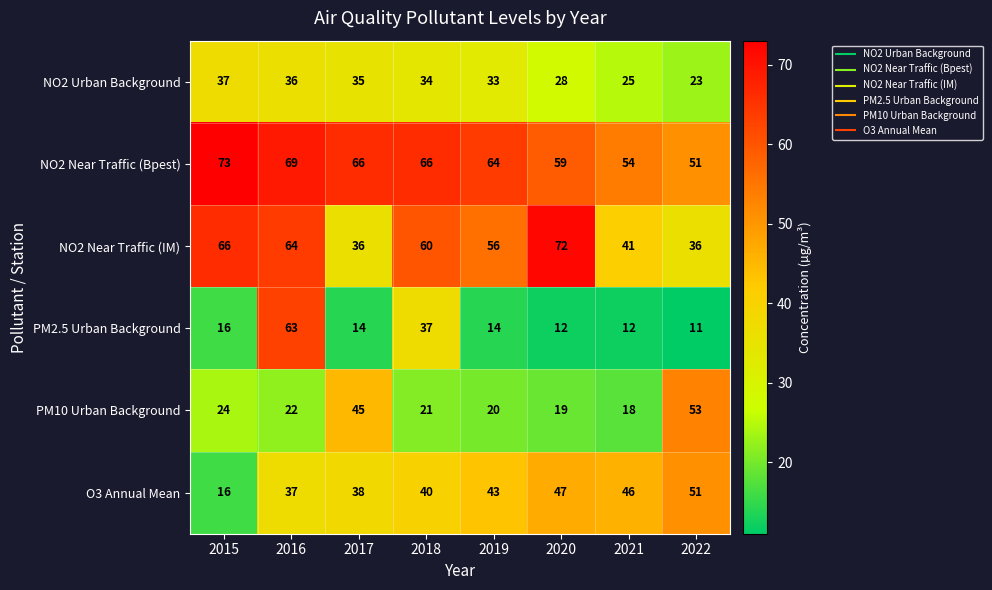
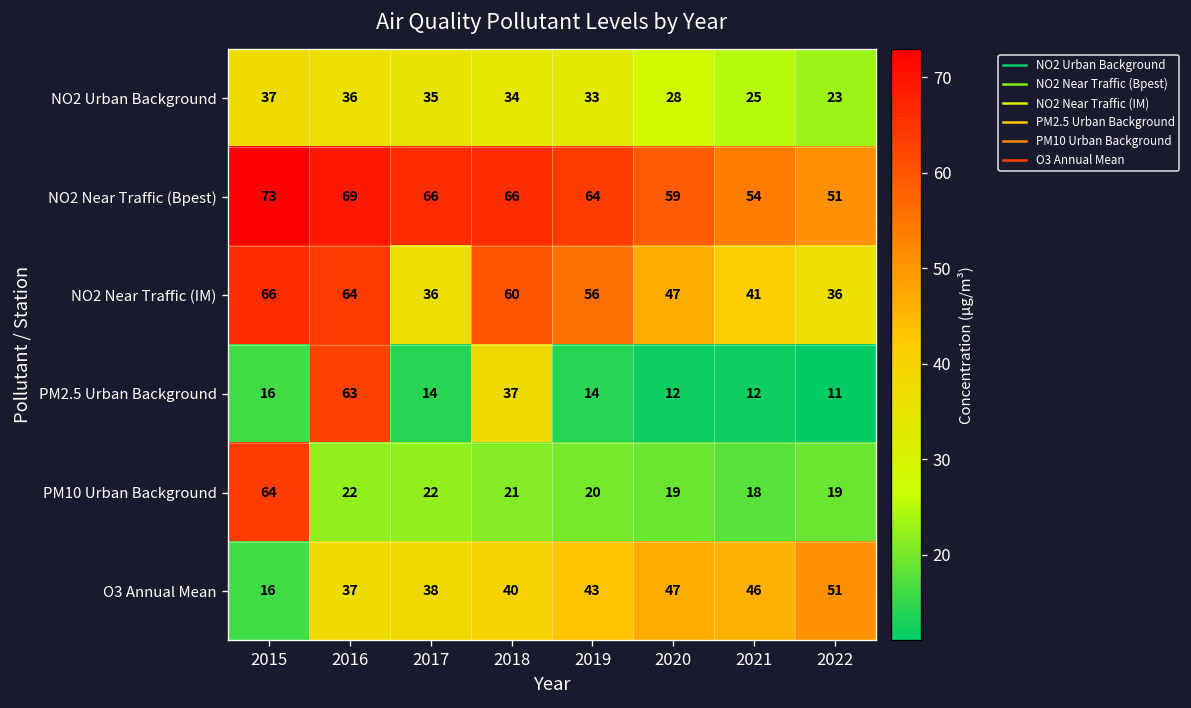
  {
    "NO2 Urban Background": {
      "2015": 37,
      "2016": 36,
      "2017": 35,
      "2018": 34,
      "2019": 33,
      "2020": 28,
      "2021": 25,
      "2022": 23
    },
    "NO2 Near Traffic (Bpest)": {
      "2015": 73,
      "2016": 69,
      "2017": 66,
      "2018": 66,
      "2019": 64,
      "2020": 59,
      "2021": 54,
      "2022": 51
    },
    "NO2 Near Traffic (IM)": {
      "2015": 66,
      "2016": 64,
      "2017": 36,
      "2018": 60,
      "2019": 56,
-     "2020": 72,
+     "2020": 47,
      "2021": 41,
      "2022": 36
    },
    "PM2.5 Urban Background": {
      "2015": 16,
      "2016": 63,
      "2017": 14,
      "2018": 37,
      "2019": 14,
      "2020": 12,
      "2021": 12,
      "2022": 11
    },
    "PM10 Urban Background": {
-     "2015": 24,
+     "2015": 64,
      "2016": 22,
-     "2017": 45,
+     "2017": 22,
      "2018": 21,
      "2019": 20,
      "2020": 19,
      "2021": 18,
-     "2022": 53
+     "2022": 19
    },
    "O3 Annual Mean": {
      "2015": 16,
      "2016": 37,
      "2017": 38,
      "2018": 40,
      "2019": 43,
      "2020": 47,
      "2021": 46,
      "2022": 51
    }
  }
